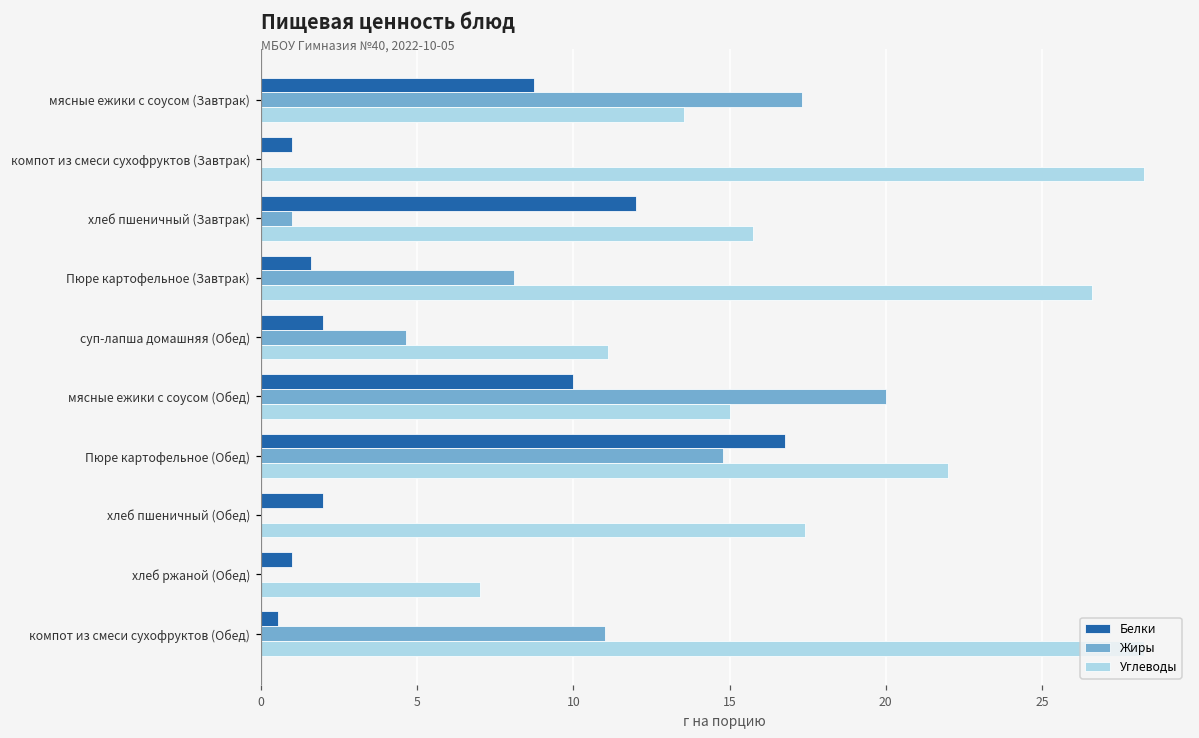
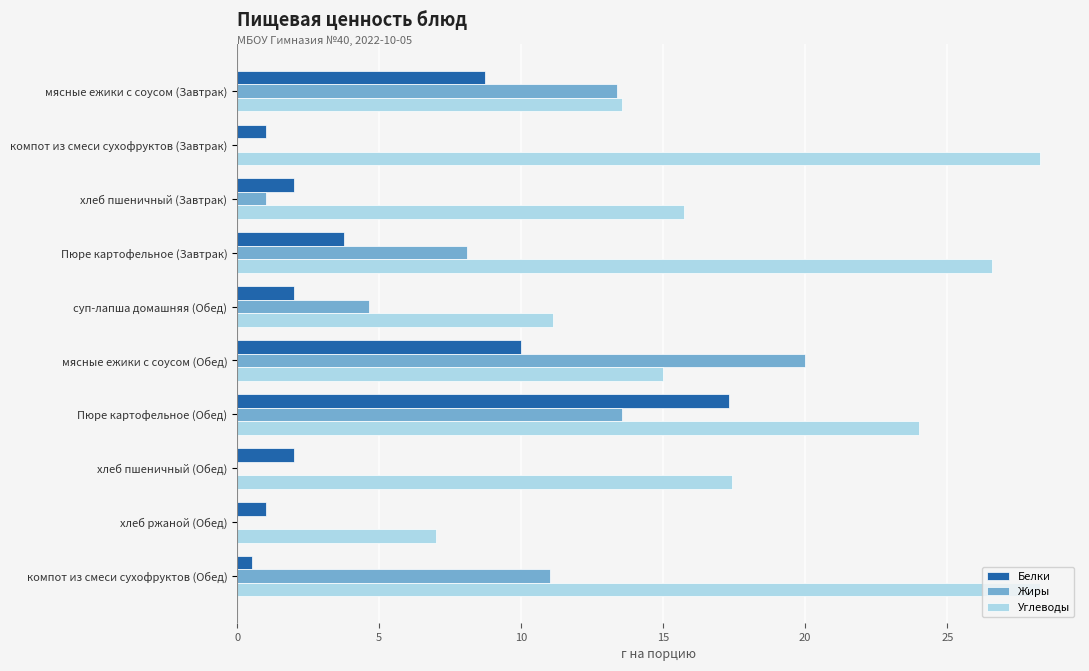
  {
    "Белки": {
      "мясные ежики с соусом (Завтрак)": 8.7,
      "компот из смеси сухофруктов (Завтрак)": 1.0,
-     "хлеб пшеничный (Завтрак)": 12,
-     "Пюре картофельное (Завтрак)": 1.6,
+     "хлеб пшеничный (Завтрак)": 2,
+     "Пюре картофельное (Завтрак)": 3.8,
      "суп-лапша домашняя (Обед)": 2.0,
      "мясные ежики с соусом (Обед)": 10.0,
-     "Пюре картофельное (Обед)": 16.8,
+     "Пюре картофельное (Обед)": 17.3,
      "хлеб пшеничный (Обед)": 2.0,
      "хлеб ржаной (Обед)": 1.0,
      "компот из смеси сухофруктов (Обед)": 0.5
    },
    "Жиры": {
-     "мясные ежики с соусом (Завтрак)": 17.3,
+     "мясные ежики с соусом (Завтрак)": 13.4,
      "компот из смеси сухофруктов (Завтрак)": 0.0,
      "хлеб пшеничный (Завтрак)": 1.0,
      "Пюре картофельное (Завтрак)": 8.1,
      "суп-лапша домашняя (Обед)": 4.6,
      "мясные ежики с соусом (Обед)": 20.0,
-     "Пюре картофельное (Обед)": 14.8,
+     "Пюре картофельное (Обед)": 13.6,
      "хлеб пшеничный (Обед)": 0.0,
      "хлеб ржаной (Обед)": 0.0,
      "компот из смеси сухофруктов (Обед)": 11.0
    },
    "Углеводы": {
      "мясные ежики с соусом (Завтрак)": 13.6,
      "компот из смеси сухофруктов (Завтрак)": 28.3,
      "хлеб пшеничный (Завтрак)": 15.8,
      "Пюре картофельное (Завтрак)": 26.6,
      "суп-лапша домашняя (Обед)": 11.1,
      "мясные ежики с соусом (Обед)": 15,
-     "Пюре картофельное (Обед)": 22,
+     "Пюре картофельное (Обед)": 24,
      "хлеб пшеничный (Обед)": 17.4,
      "хлеб ржаной (Обед)": 7
    }
  }
